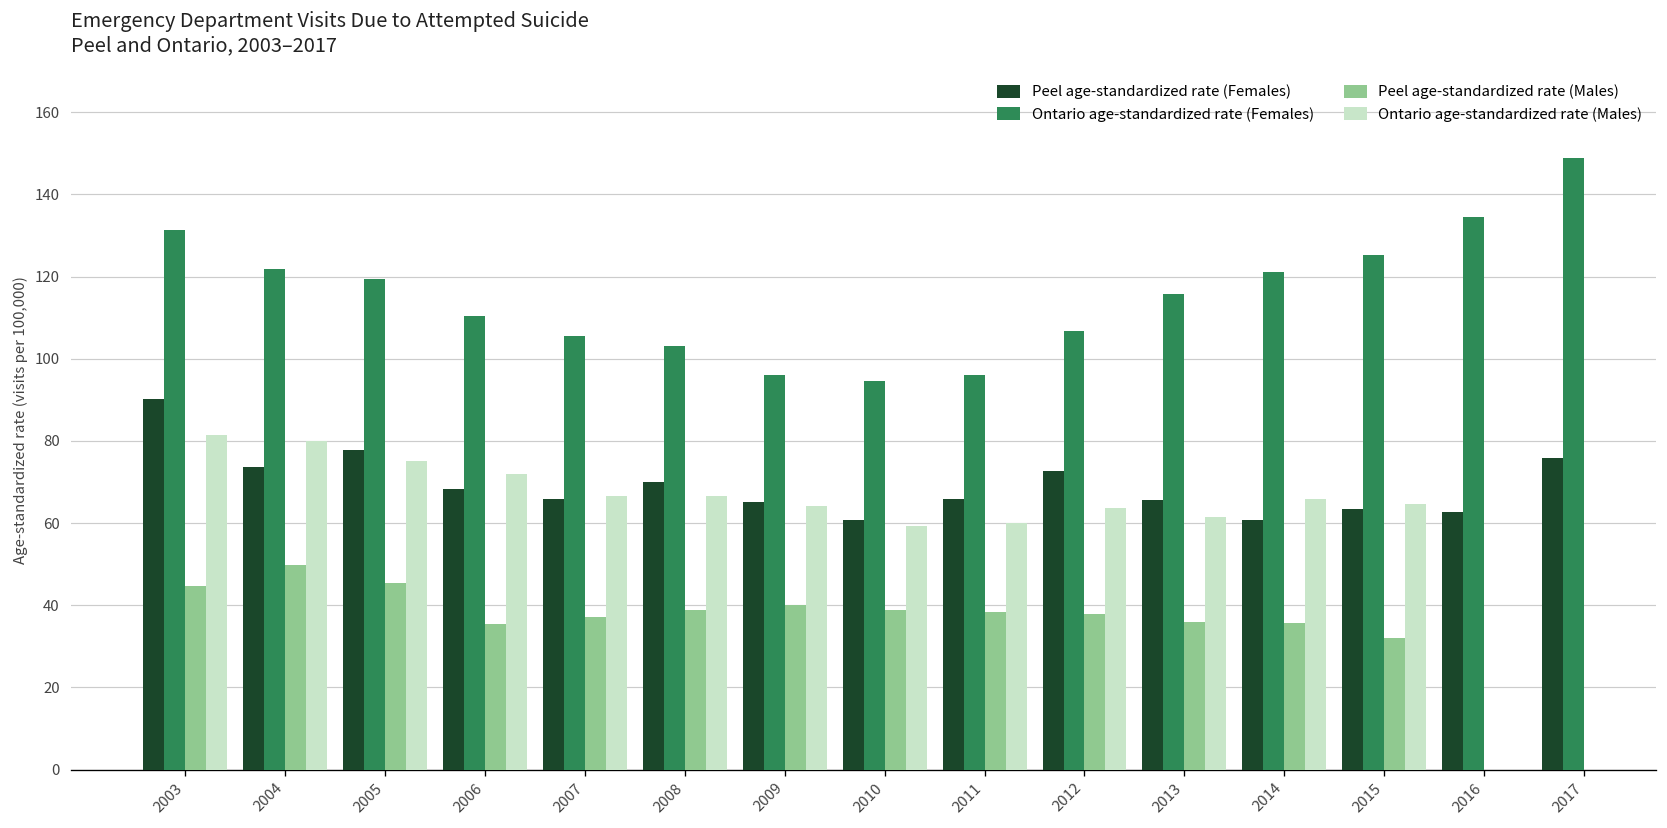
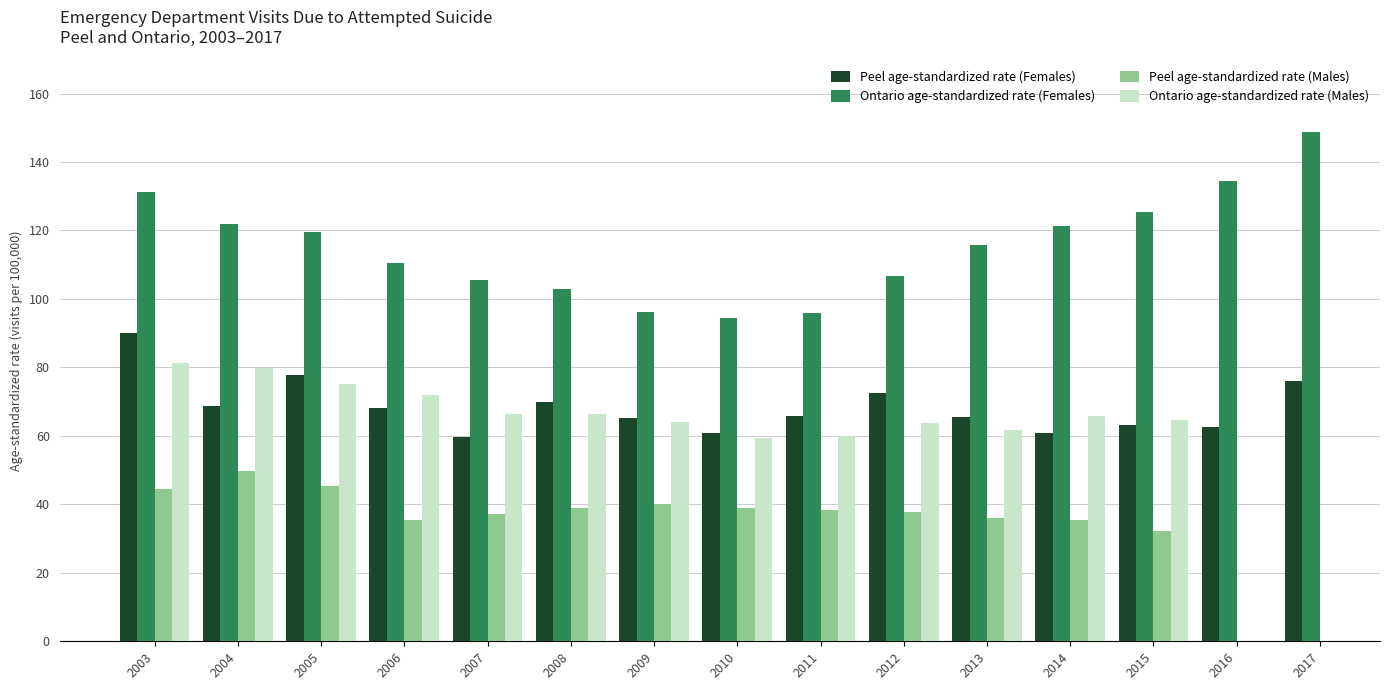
  {
    "Peel age-standardized rate (Females)": {
      "2003": 90,
-     "2004": 74,
+     "2004": 69,
      "2005": 78,
      "2006": 68,
-     "2007": 66,
+     "2007": 60,
      "2008": 70,
      "2009": 65,
      "2010": 61,
      "2011": 66,
      "2012": 73,
      "2013": 66,
      "2014": 61,
      "2015": 63,
      "2016": 63,
      "2017": 76
    },
    "Ontario age-standardized rate (Females)": {
      "2003": 131,
      "2004": 122,
      "2005": 119,
      "2006": 110,
      "2007": 106,
      "2008": 103,
      "2009": 96,
      "2010": 94,
      "2011": 96,
      "2012": 107,
      "2013": 116,
      "2014": 121,
      "2015": 125,
      "2016": 134,
      "2017": 149
    }
  }
